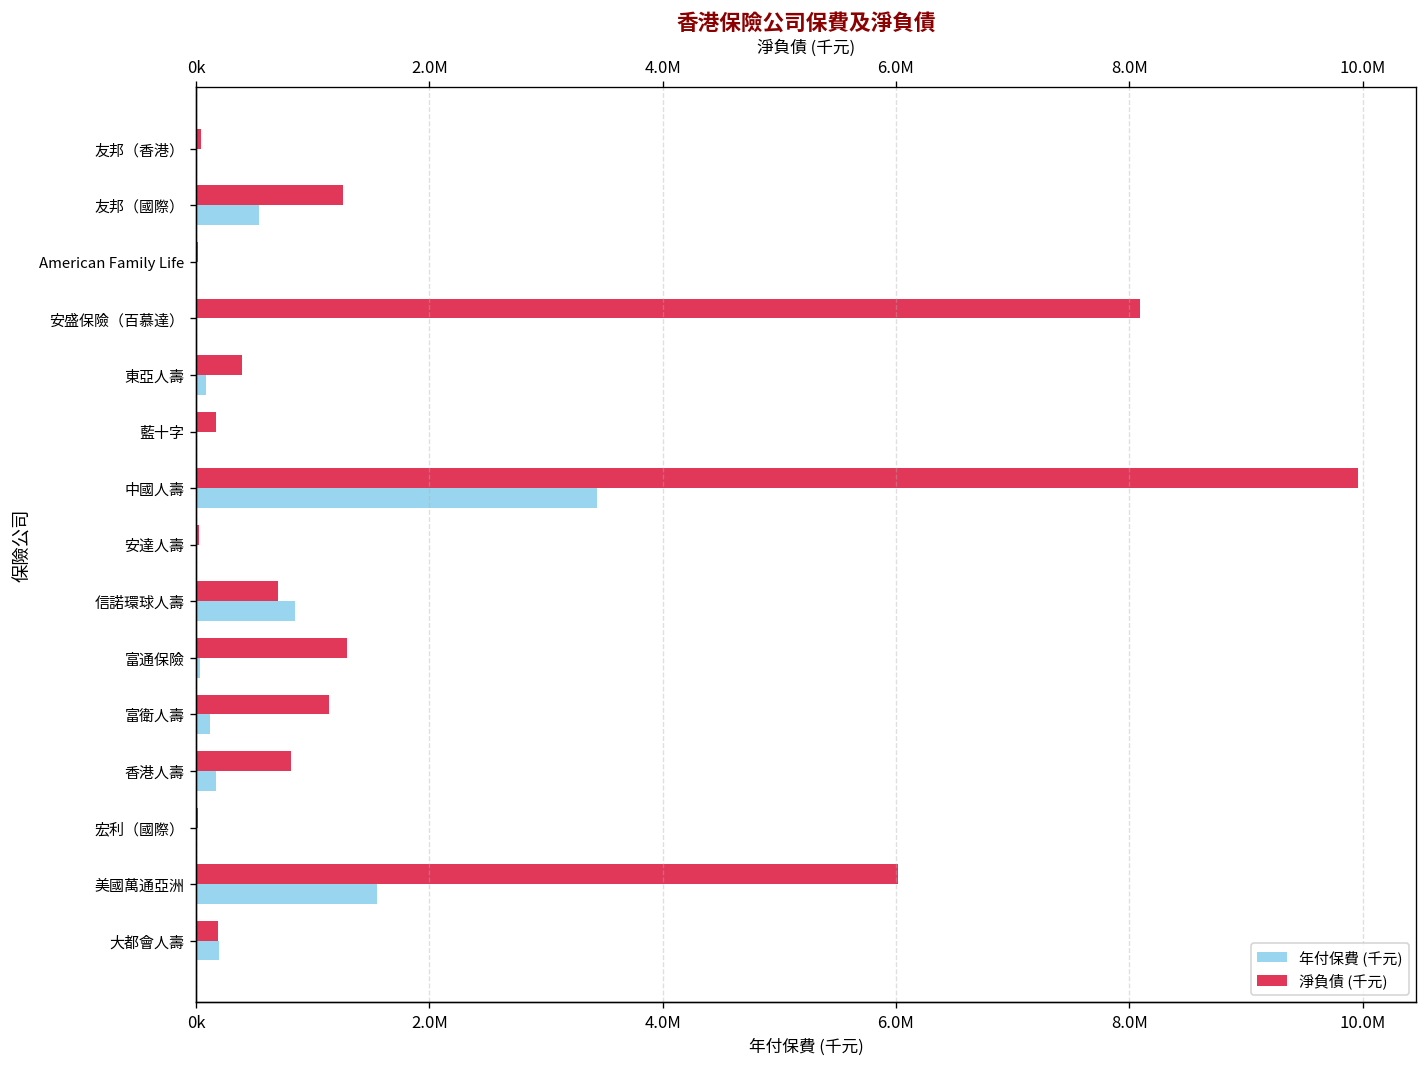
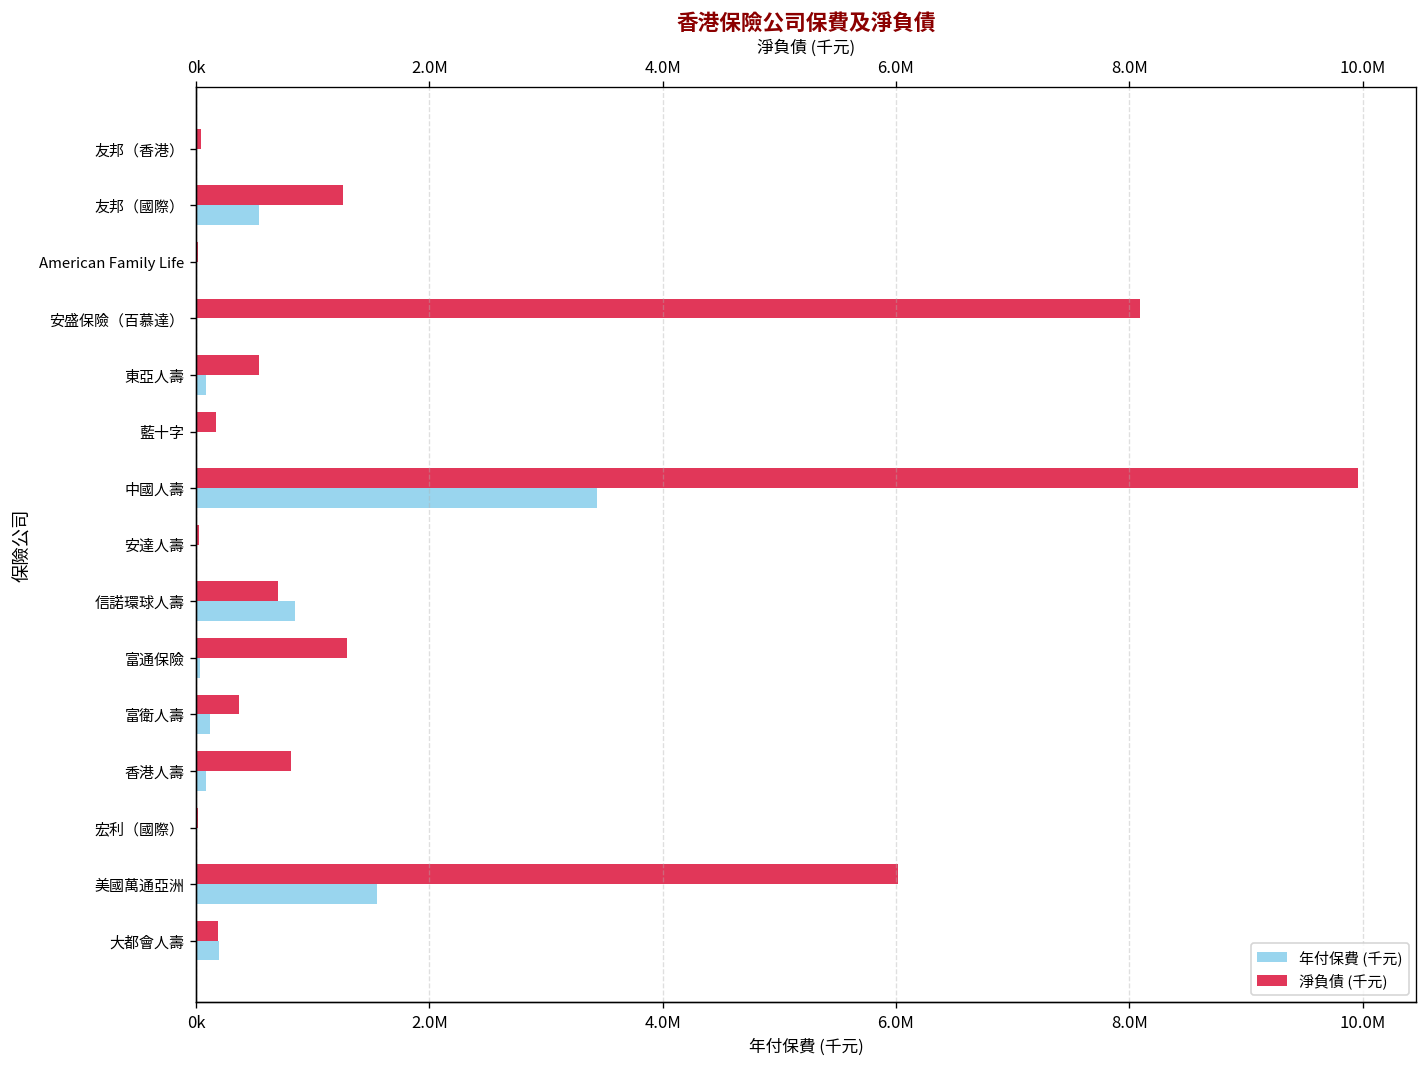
  {
    "年付保費 (千元)": {
      "友邦（國際）": 500000,
      "東亞人壽": 100000,
      "中國人壽": 3400000,
      "信諾環球人壽": 800000,
      "富通保險": 0,
      "富衛人壽": 100000,
-     "香港人壽": 200000,
+     "香港人壽": 100000,
      "美國萬通亞洲": 1500000,
      "大都會人壽": 200000
    },
    "淨負債 (千元)": {
      "友邦（香港）": 0,
      "友邦（國際）": 1300000,
      "安盛保險（百慕達）": 8100000,
-     "東亞人壽": 400000,
+     "東亞人壽": 500000,
      "藍十字": 200000,
      "中國人壽": 10000000,
      "信諾環球人壽": 700000,
      "富通保險": 1300000,
-     "富衛人壽": 1100000,
+     "富衛人壽": 400000,
      "香港人壽": 800000,
      "美國萬通亞洲": 6000000,
      "大都會人壽": 200000
    }
  }
